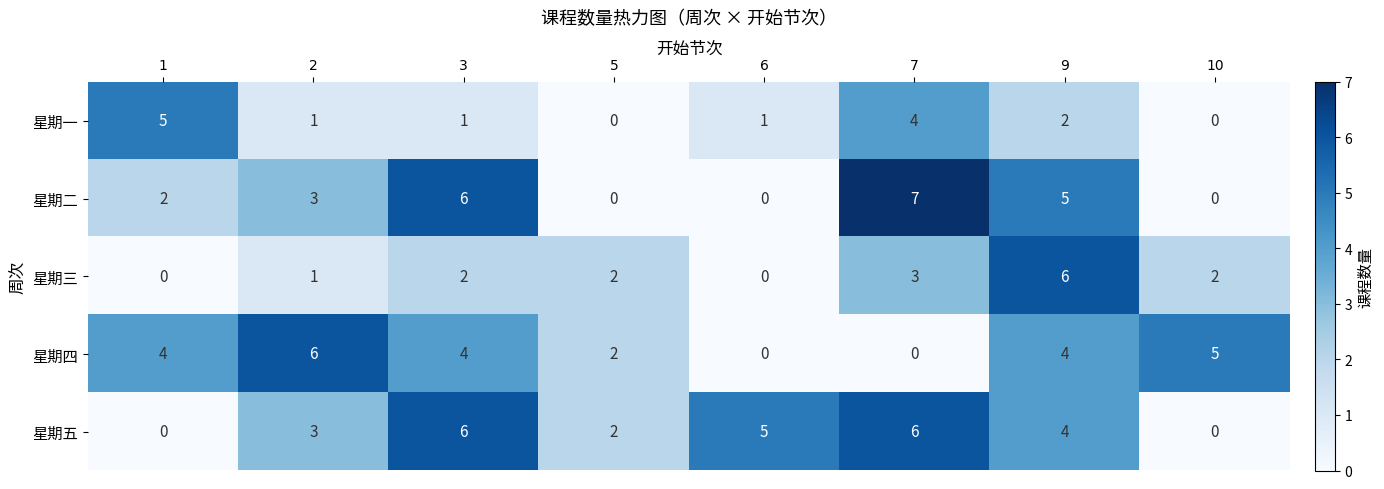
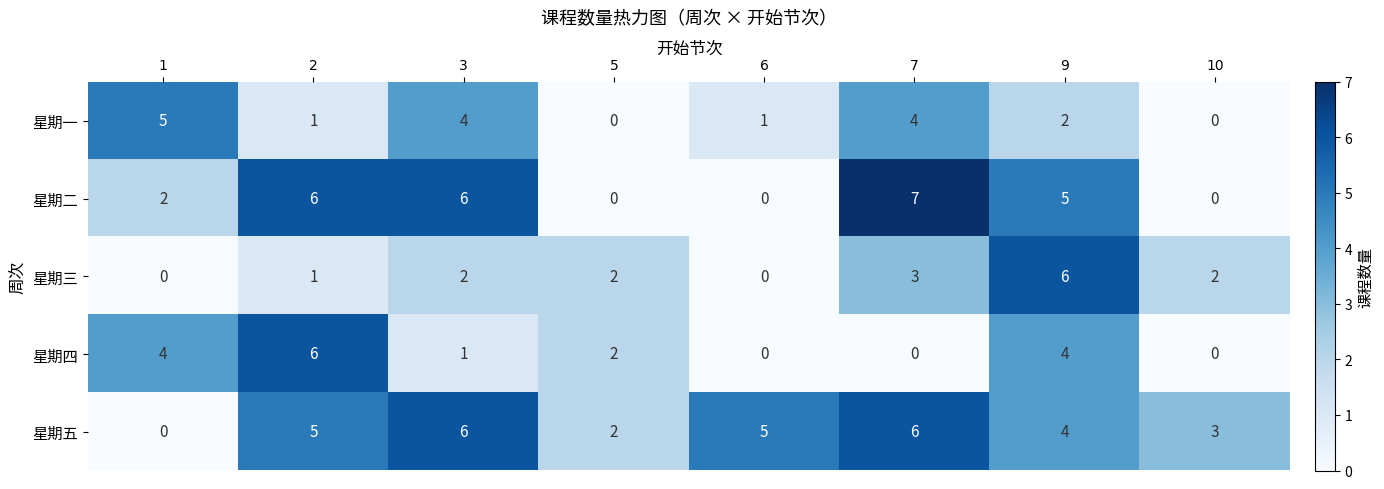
  {
    "星期一": {
      "1": 5,
      "2": 1,
-     "3": 1,
+     "3": 4,
      "5": 0,
      "6": 1,
      "7": 4,
      "9": 2,
      "10": 0
    },
    "星期二": {
      "1": 2,
-     "2": 3,
+     "2": 6,
      "3": 6,
      "5": 0,
      "6": 0,
      "7": 7,
      "9": 5,
      "10": 0
    },
    "星期三": {
      "1": 0,
      "2": 1,
      "3": 2,
      "5": 2,
      "6": 0,
      "7": 3,
      "9": 6,
      "10": 2
    },
    "星期四": {
      "1": 4,
      "2": 6,
-     "3": 4,
+     "3": 1,
      "5": 2,
      "6": 0,
      "7": 0,
      "9": 4,
-     "10": 5
+     "10": 0
    },
    "星期五": {
      "1": 0,
-     "2": 3,
+     "2": 5,
      "3": 6,
      "5": 2,
      "6": 5,
      "7": 6,
      "9": 4,
-     "10": 0
+     "10": 3
    }
  }
